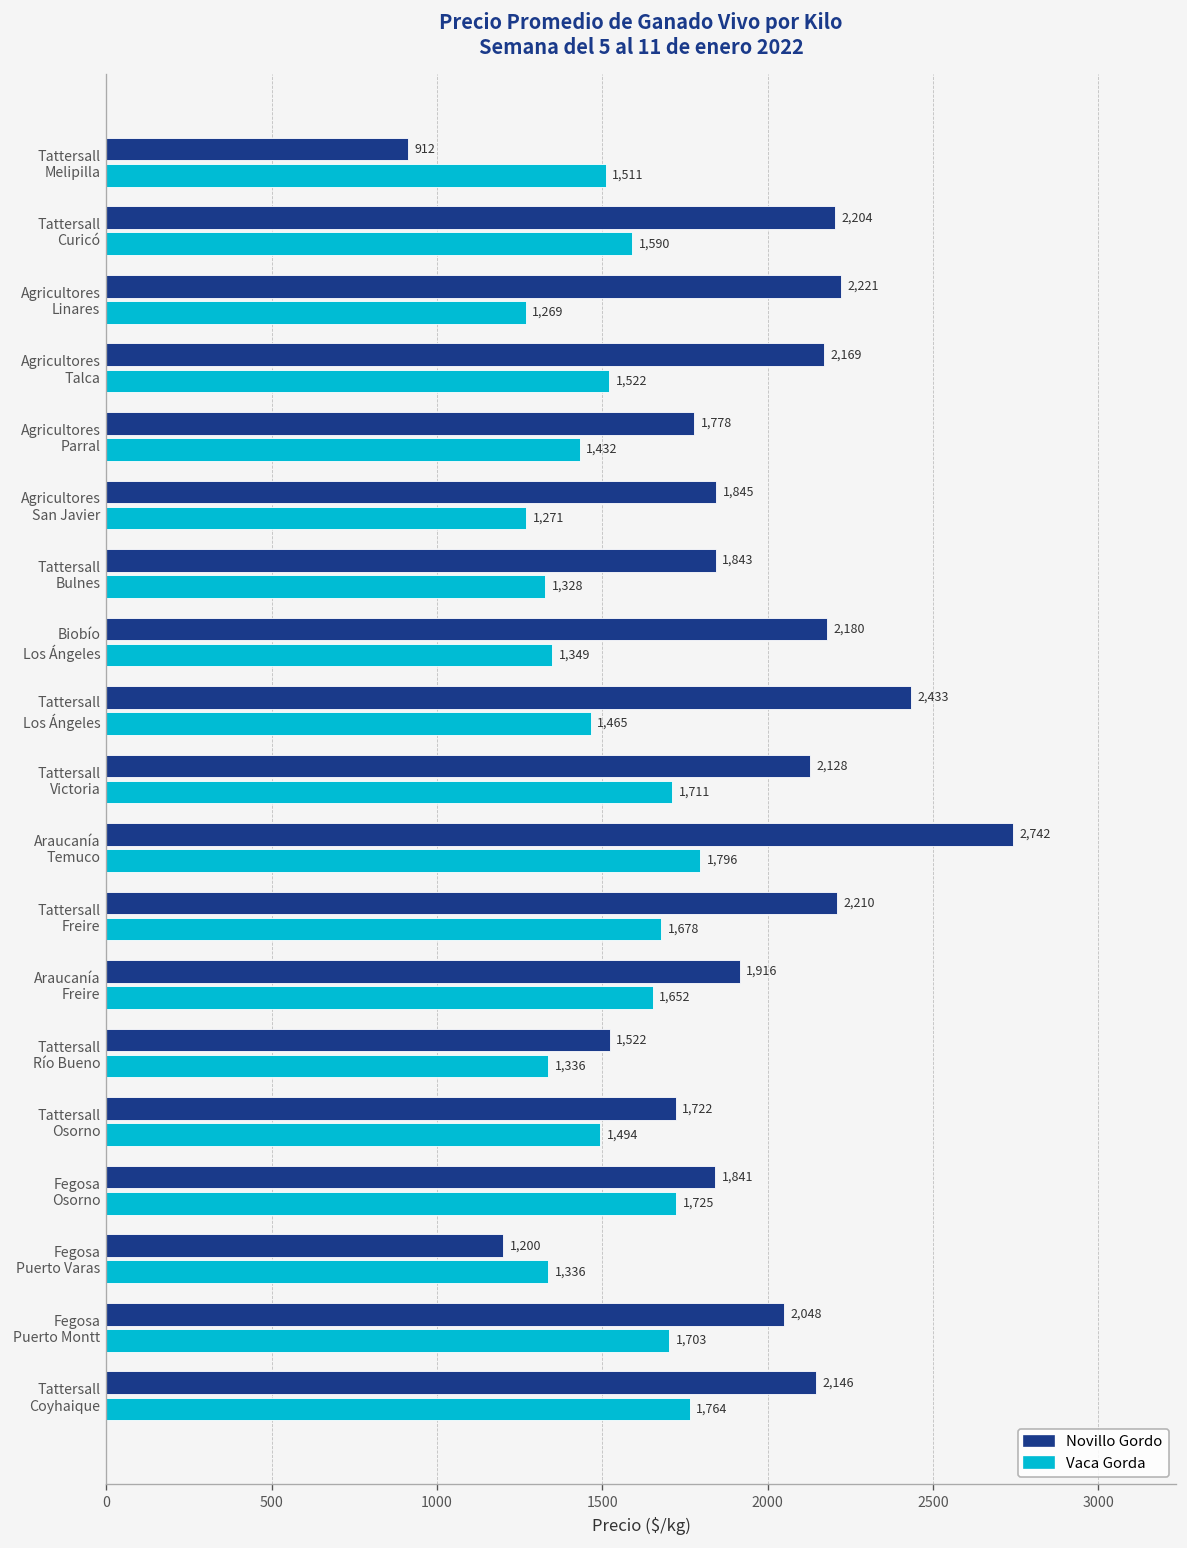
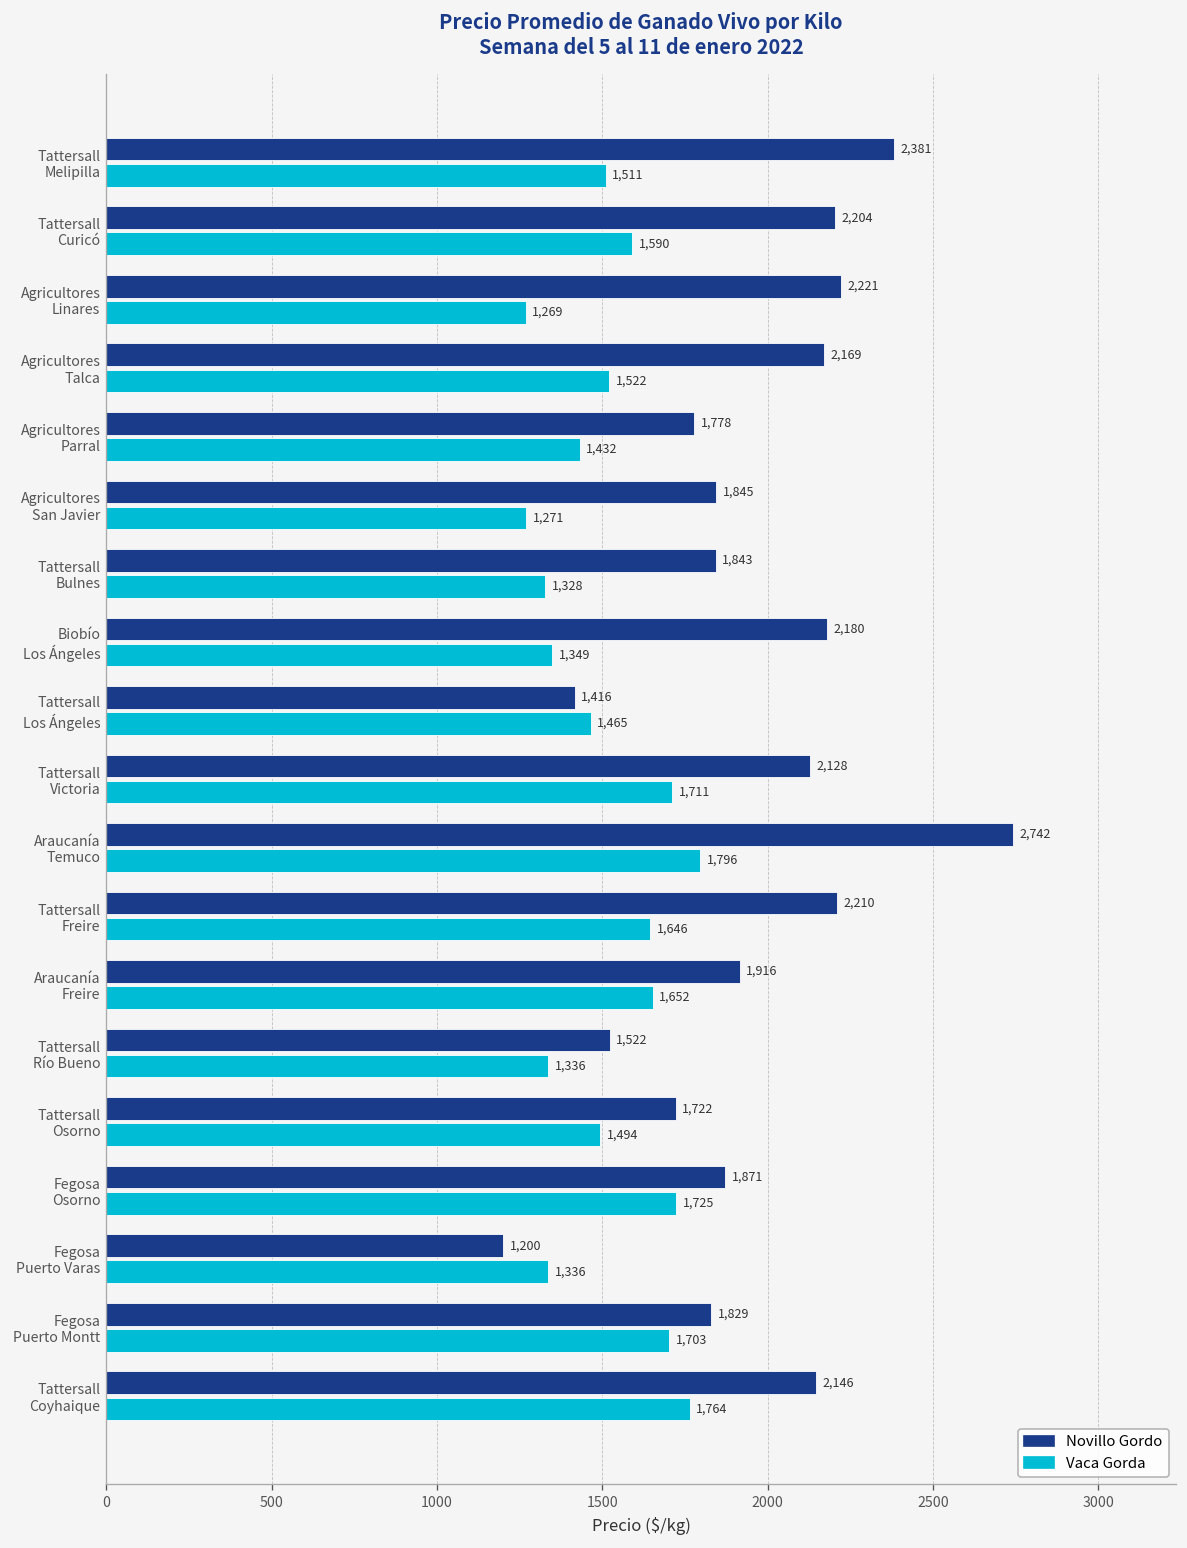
  {
    "Novillo Gordo": {
-     "Tattersall Melipilla": "912",
+     "Tattersall Melipilla": "2,381",
      "Tattersall Curicó": "2,204",
      "Agricultores Linares": "2,221",
      "Agricultores Talca": "2,169",
      "Agricultores Parral": "1,778",
      "Agricultores San Javier": "1,845",
      "Tattersall Bulnes": "1,843",
      "Biobío Los Ángeles": "2,180",
-     "Tattersall Los Ángeles": "2,433",
+     "Tattersall Los Ángeles": "1,416",
      "Tattersall Victoria": "2,128",
      "Araucanía Temuco": "2,742",
      "Tattersall Freire": "2,210",
      "Araucanía Freire": "1,916",
      "Tattersall Río Bueno": "1,522",
      "Tattersall Osorno": "1,722",
-     "Fegosa Osorno": "1,841",
+     "Fegosa Osorno": "1,871",
      "Fegosa Puerto Varas": "1,200",
-     "Fegosa Puerto Montt": "2,048",
+     "Fegosa Puerto Montt": "1,829",
      "Tattersall Coyhaique": "2,146"
    },
    "Vaca Gorda": {
      "Tattersall Melipilla": "1,511",
      "Tattersall Curicó": "1,590",
      "Agricultores Linares": "1,269",
      "Agricultores Talca": "1,522",
      "Agricultores Parral": "1,432",
      "Agricultores San Javier": "1,271",
      "Tattersall Bulnes": "1,328",
      "Biobío Los Ángeles": "1,349",
      "Tattersall Los Ángeles": "1,465",
      "Tattersall Victoria": "1,711",
      "Araucanía Temuco": "1,796",
-     "Tattersall Freire": "1,678",
+     "Tattersall Freire": "1,646",
      "Araucanía Freire": "1,652",
      "Tattersall Río Bueno": "1,336",
      "Tattersall Osorno": "1,494",
      "Fegosa Osorno": "1,725",
      "Fegosa Puerto Varas": "1,336",
      "Fegosa Puerto Montt": "1,703",
      "Tattersall Coyhaique": "1,764"
    }
  }
